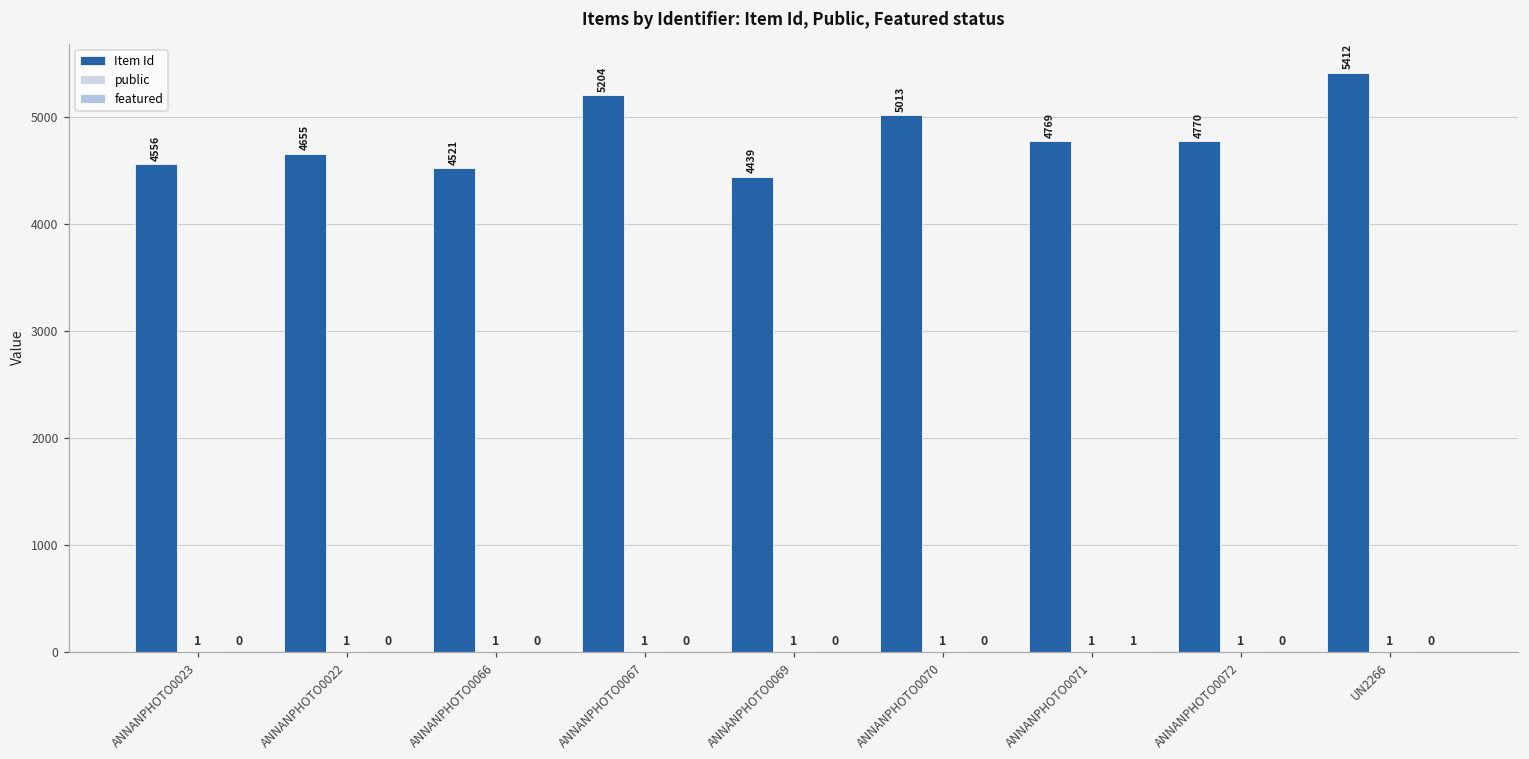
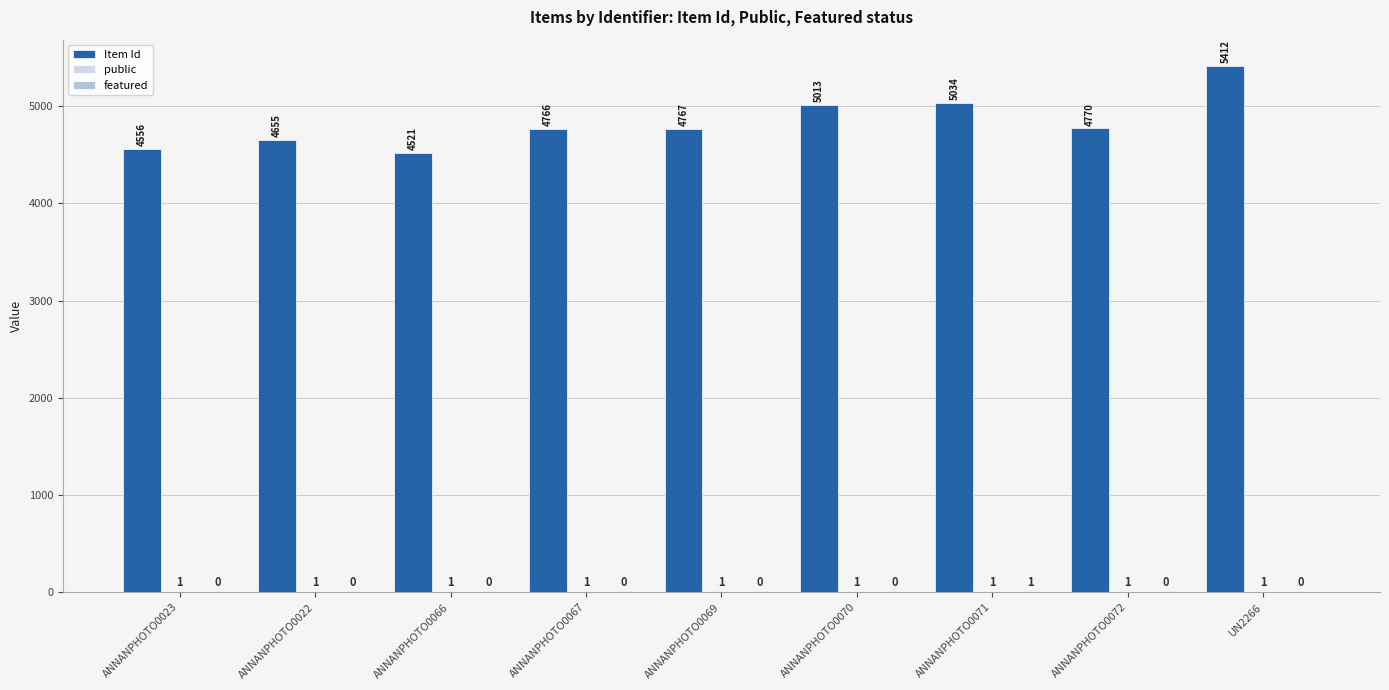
  {
    "Item Id": {
      "ANNANPHOTO0023": 4556,
      "ANNANPHOTO0022": 4655,
      "ANNANPHOTO0066": 4521,
-     "ANNANPHOTO0067": 5204,
-     "ANNANPHOTO0069": 4439,
+     "ANNANPHOTO0067": 4766,
+     "ANNANPHOTO0069": 4767,
      "ANNANPHOTO0070": 5013,
-     "ANNANPHOTO0071": 4769,
+     "ANNANPHOTO0071": 5034,
      "ANNANPHOTO0072": 4770,
      "UN2266": 5412
    }
  }
